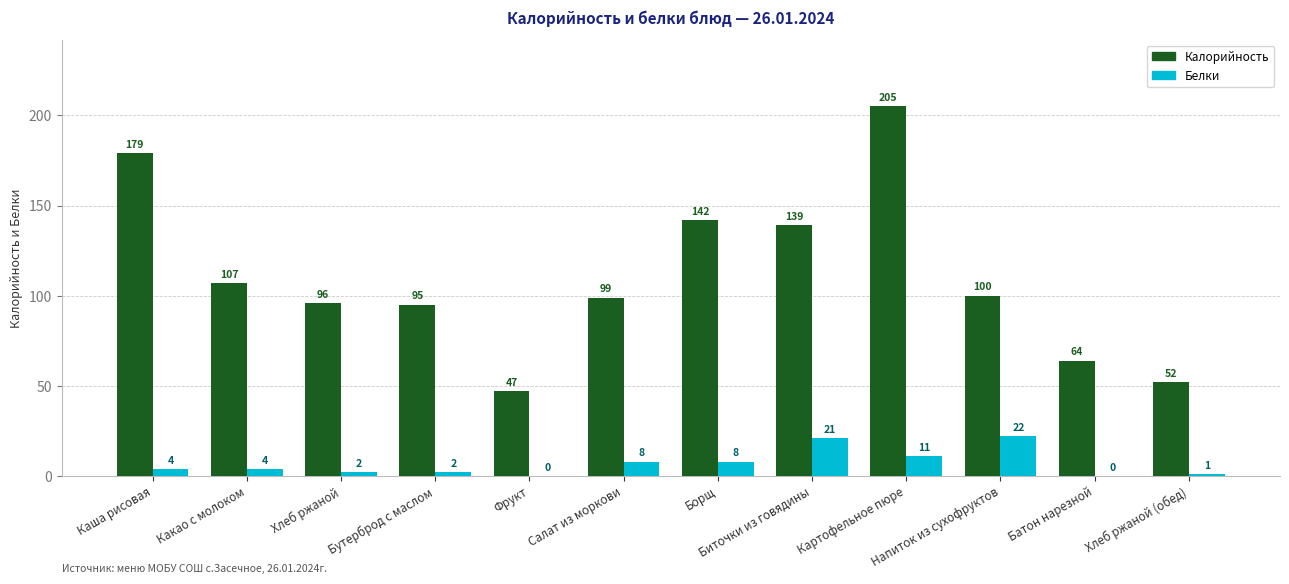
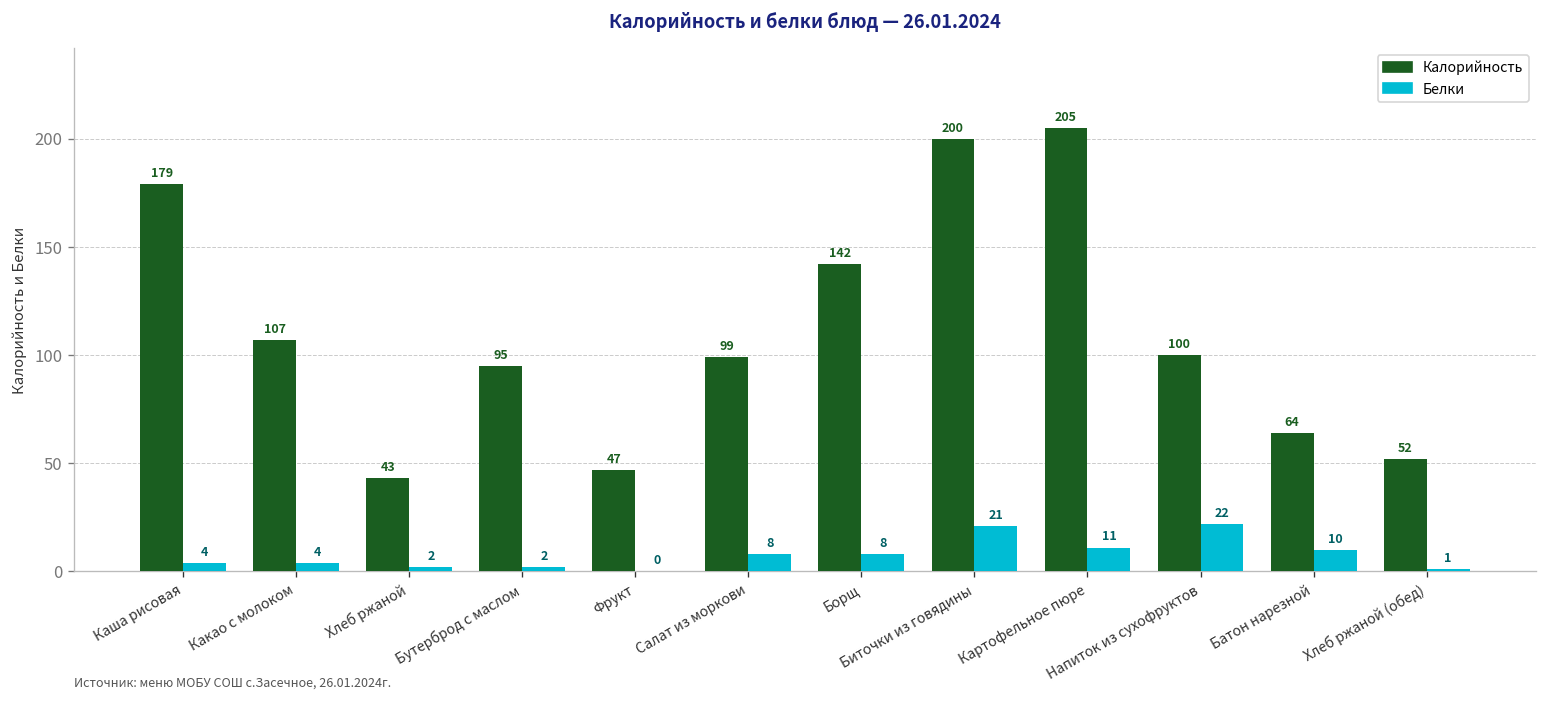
  {
    "Калорийность": {
      "Каша рисовая": 179,
      "Какао с молоком": 107,
-     "Хлеб ржаной": 96,
+     "Хлеб ржаной": 43,
      "Бутерброд с маслом": 95,
      "Фрукт": 47,
      "Салат из моркови": 99,
      "Борщ": 142,
-     "Биточки из говядины": 139,
+     "Биточки из говядины": 200,
      "Картофельное пюре": 205,
      "Напиток из сухофруктов": 100,
      "Батон нарезной": 64,
      "Хлеб ржаной (обед)": 52
    },
    "Белки": {
      "Каша рисовая": 4,
      "Какао с молоком": 4,
      "Хлеб ржаной": 2,
      "Бутерброд с маслом": 2,
      "Фрукт": 0,
      "Салат из моркови": 8,
      "Борщ": 8,
      "Биточки из говядины": 21,
      "Картофельное пюре": 11,
      "Напиток из сухофруктов": 22,
-     "Батон нарезной": 0,
+     "Батон нарезной": 10,
      "Хлеб ржаной (обед)": 1
    }
  }
